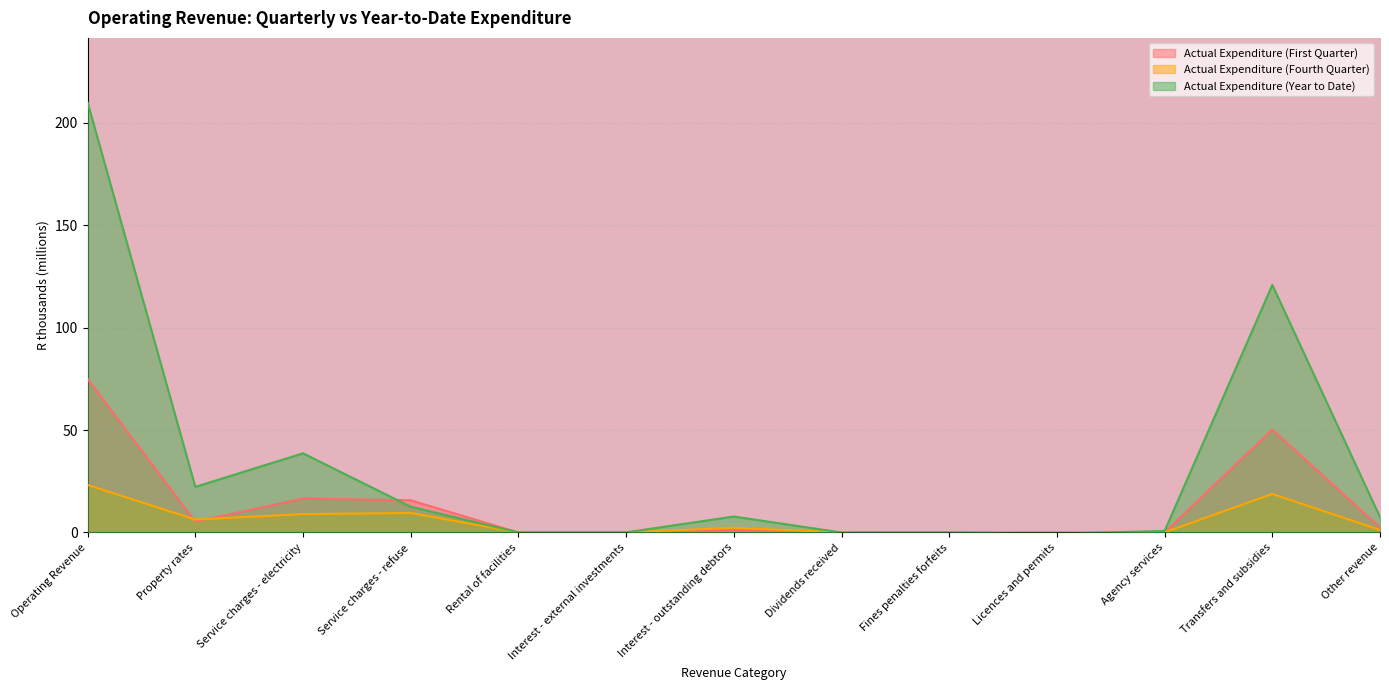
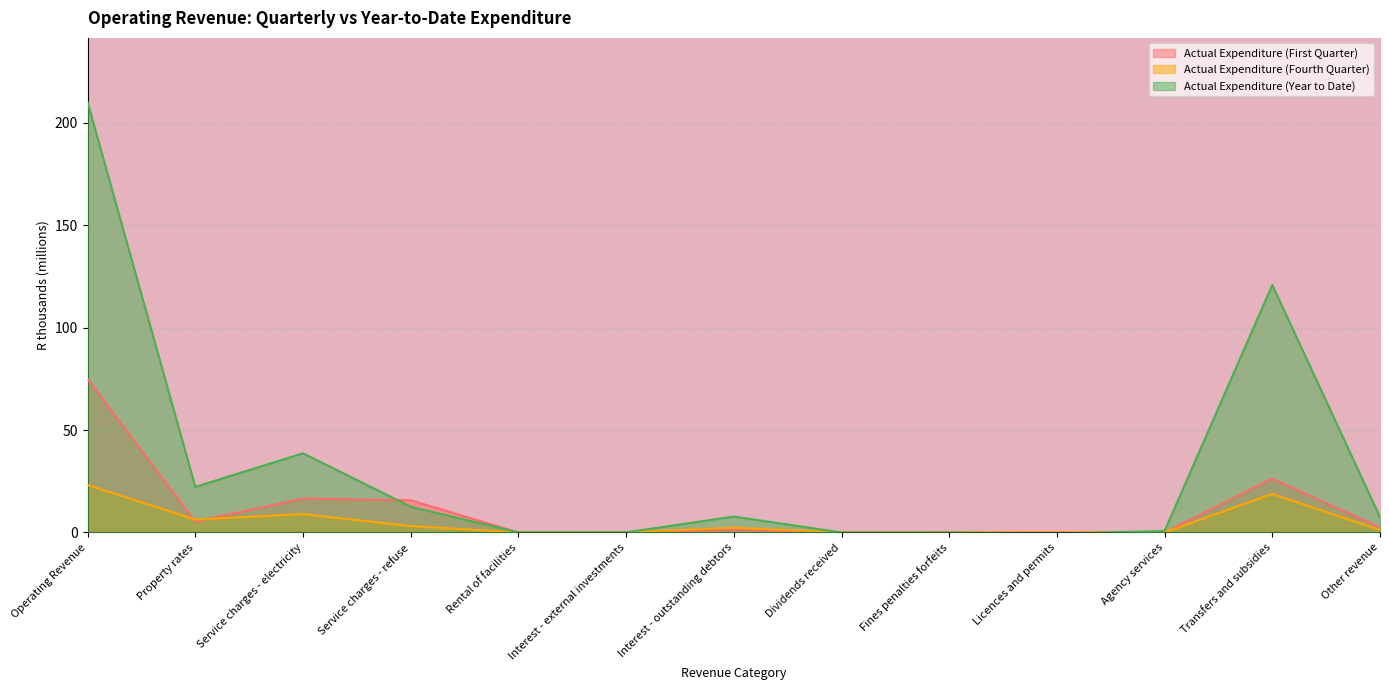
  {
    "Actual Expenditure (First Quarter)": {
      "Operating Revenue": 75,
      "Service charges - electricity": 17,
      "Service charges - refuse": 16,
-     "Transfers and subsidies": 50
+     "Transfers and subsidies": 26
    },
    "Actual Expenditure (Fourth Quarter)": {
      "Operating Revenue": 23,
      "Service charges - electricity": 9,
-     "Service charges - refuse": 10,
+     "Service charges - refuse": 3,
      "Transfers and subsidies": 19
    }
  }
